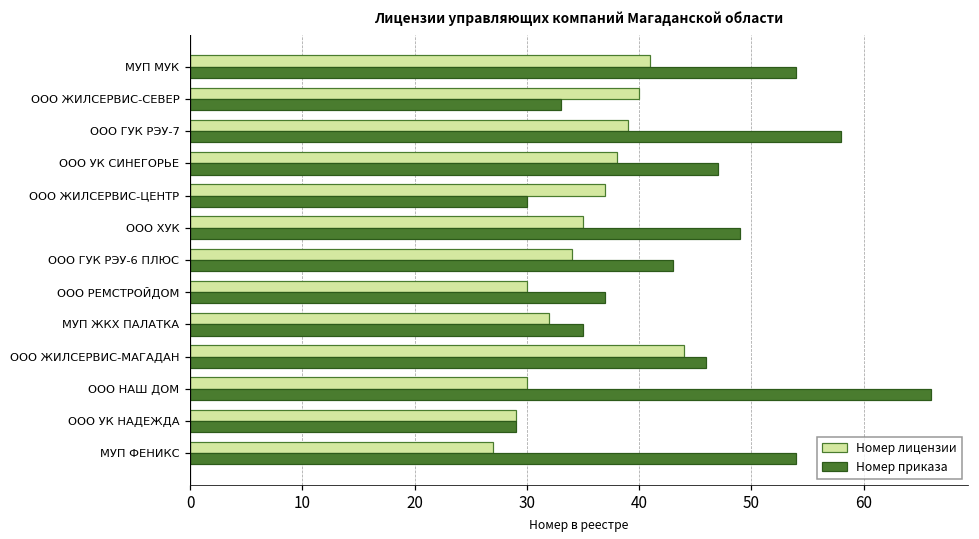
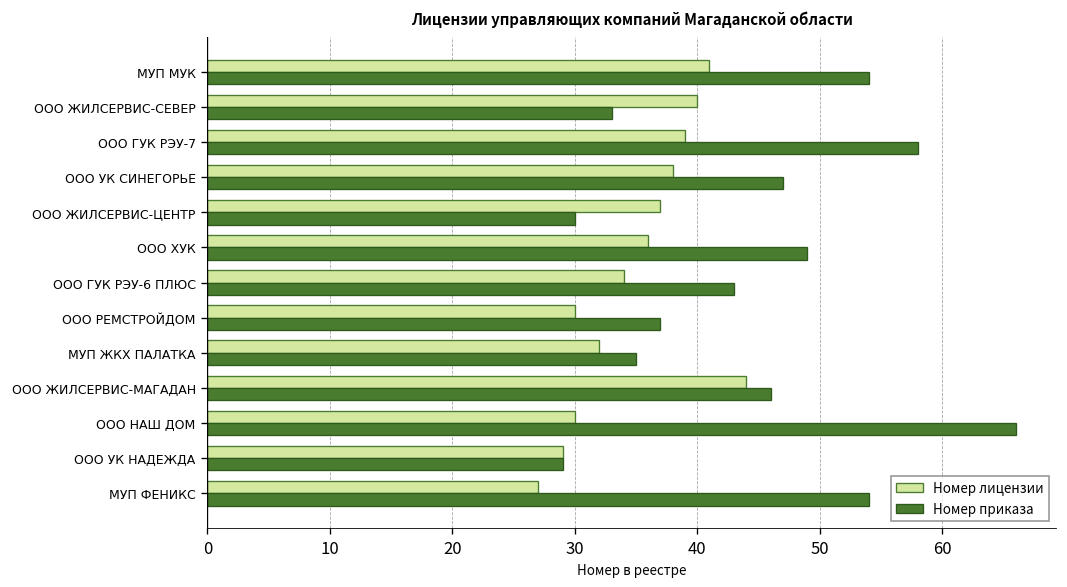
  {
    "Номер лицензии": {
      "МУП МУК": 41,
      "ООО ЖИЛСЕРВИС-СЕВЕР": 40,
      "ООО ГУК РЭУ-7": 39,
      "ООО УК СИНЕГОРЬЕ": 38,
      "ООО ЖИЛСЕРВИС-ЦЕНТР": 37,
-     "ООО ХУК": 35,
+     "ООО ХУК": 36,
      "ООО ГУК РЭУ-6 ПЛЮС": 34,
      "ООО РЕМСТРОЙДОМ": 30,
      "МУП ЖКХ ПАЛАТКА": 32,
      "ООО ЖИЛСЕРВИС-МАГАДАН": 44,
      "ООО НАШ ДОМ": 30,
      "ООО УК НАДЕЖДА": 29,
      "МУП ФЕНИКС": 27
    },
    "Номер приказа": {
      "МУП МУК": 54,
      "ООО ЖИЛСЕРВИС-СЕВЕР": 33,
      "ООО ГУК РЭУ-7": 58,
      "ООО УК СИНЕГОРЬЕ": 47,
      "ООО ЖИЛСЕРВИС-ЦЕНТР": 30,
      "ООО ХУК": 49,
      "ООО ГУК РЭУ-6 ПЛЮС": 43,
      "ООО РЕМСТРОЙДОМ": 37,
      "МУП ЖКХ ПАЛАТКА": 35,
      "ООО ЖИЛСЕРВИС-МАГАДАН": 46,
      "ООО НАШ ДОМ": 66,
      "ООО УК НАДЕЖДА": 29,
      "МУП ФЕНИКС": 54
    }
  }
